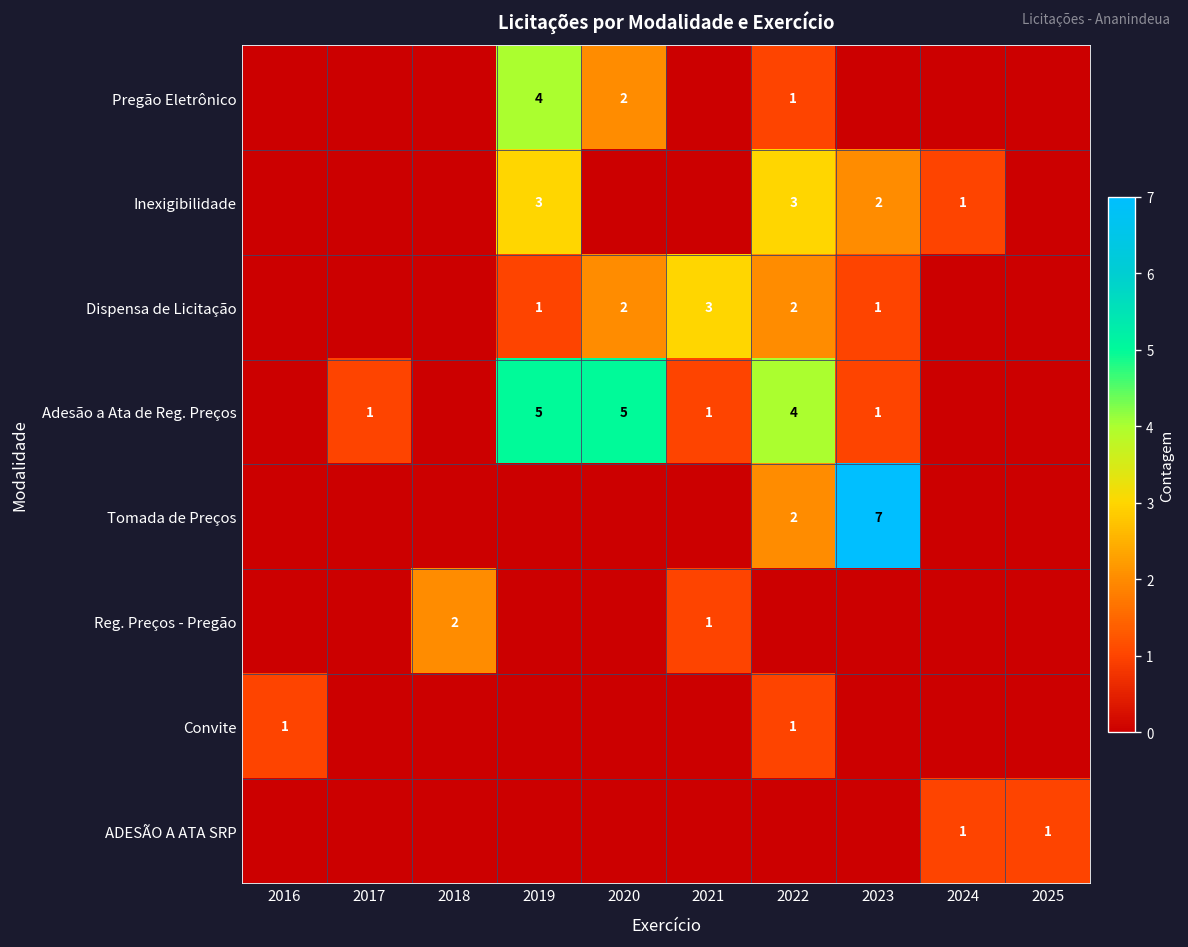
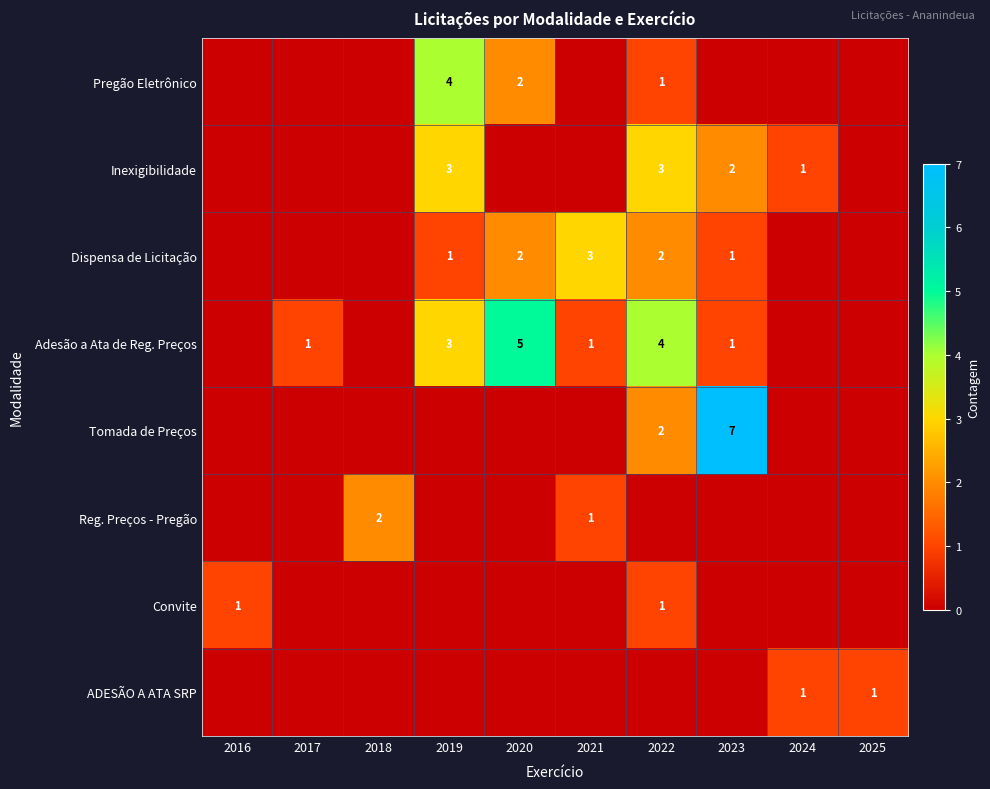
  {
    "Pregão Eletrônico": {
      "2019": 4,
      "2020": 2,
      "2022": 1
    },
    "Inexigibilidade": {
      "2019": 3,
      "2022": 3,
      "2023": 2,
      "2024": 1
    },
    "Dispensa de Licitação": {
      "2019": 1,
      "2020": 2,
      "2021": 3,
      "2022": 2,
      "2023": 1
    },
    "Adesão a Ata de Reg. Preços": {
      "2017": 1,
-     "2019": 5,
+     "2019": 3,
      "2020": 5,
      "2021": 1,
      "2022": 4,
      "2023": 1
    },
    "Tomada de Preços": {
      "2022": 2,
      "2023": 7
    },
    "Reg. Preços - Pregão": {
      "2018": 2,
      "2021": 1
    },
    "Convite": {
      "2016": 1,
      "2022": 1
    },
    "ADESÃO A ATA SRP": {
      "2024": 1,
      "2025": 1
    }
  }
